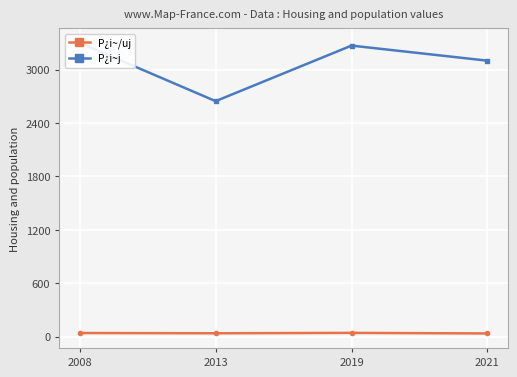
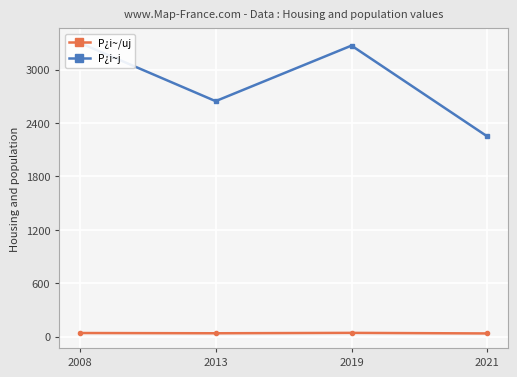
  {
    "P¿i~/uj": {
      "2008": 0,
      "2013": 0,
      "2019": 0,
      "2021": 0
    },
    "P¿i~j": {
      "2013": 2600,
      "2019": 3300,
-     "2021": 3100
+     "2021": 2200
    }
  }
